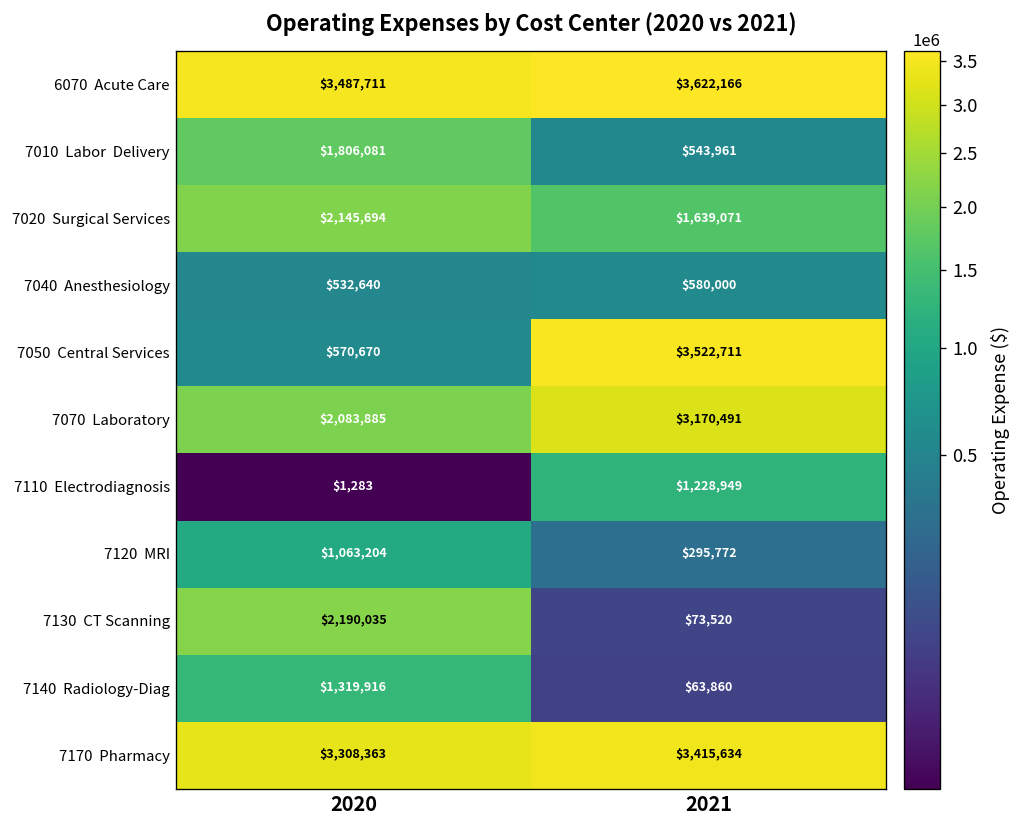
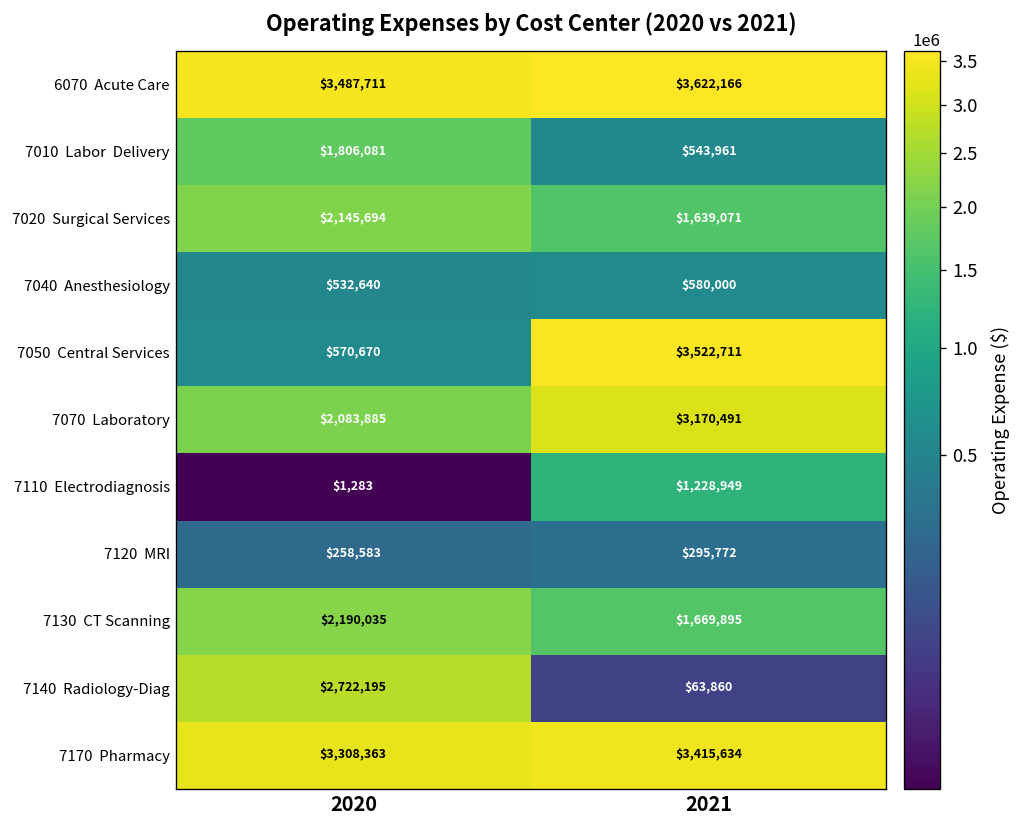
  {
    "6070 Acute Care": {
      "2020": "$3,487,711",
      "2021": "$3,622,166"
    },
    "7010 Labor Delivery": {
      "2020": "$1,806,081",
      "2021": "$543,961"
    },
    "7020 Surgical Services": {
      "2020": "$2,145,694",
      "2021": "$1,639,071"
    },
    "7040 Anesthesiology": {
      "2020": "$532,640",
      "2021": "$580,000"
    },
    "7050 Central Services": {
      "2020": "$570,670",
      "2021": "$3,522,711"
    },
    "7070 Laboratory": {
      "2020": "$2,083,885",
      "2021": "$3,170,491"
    },
    "7110 Electrodiagnosis": {
      "2020": "$1,283",
      "2021": "$1,228,949"
    },
    "7120 MRI": {
-     "2020": "$1,063,204",
+     "2020": "$258,583",
      "2021": "$295,772"
    },
    "7130 CT Scanning": {
      "2020": "$2,190,035",
-     "2021": "$73,520"
+     "2021": "$1,669,895"
    },
    "7140 Radiology-Diag": {
-     "2020": "$1,319,916",
+     "2020": "$2,722,195",
      "2021": "$63,860"
    },
    "7170 Pharmacy": {
      "2020": "$3,308,363",
      "2021": "$3,415,634"
    }
  }
